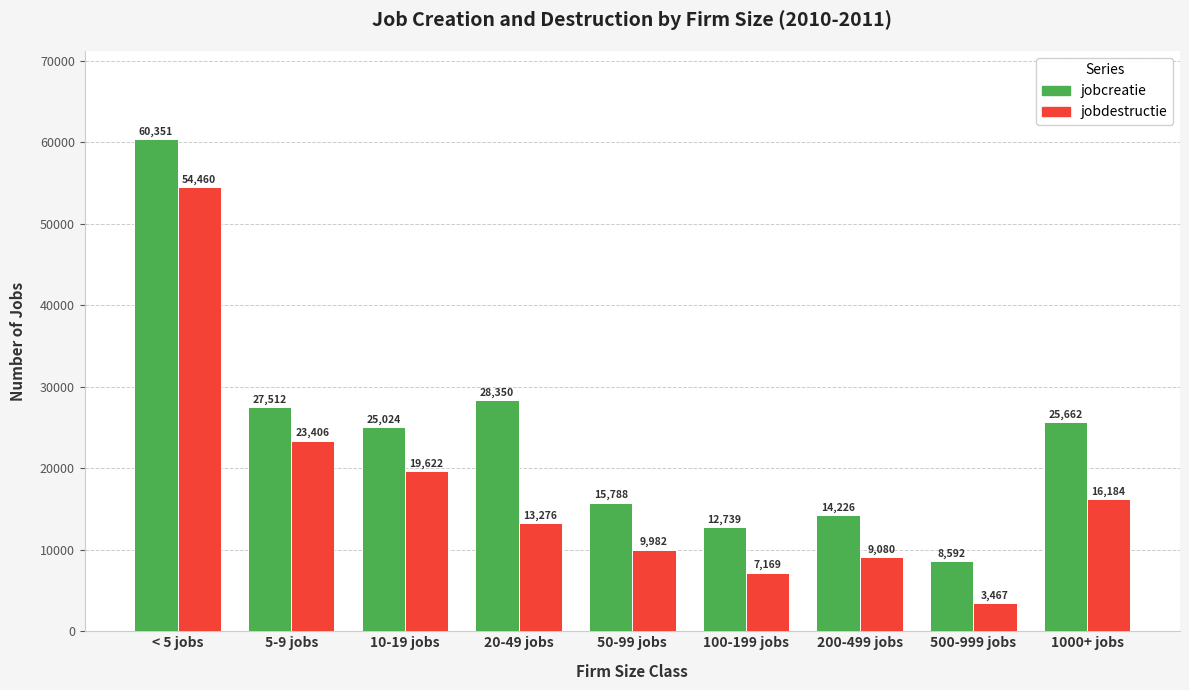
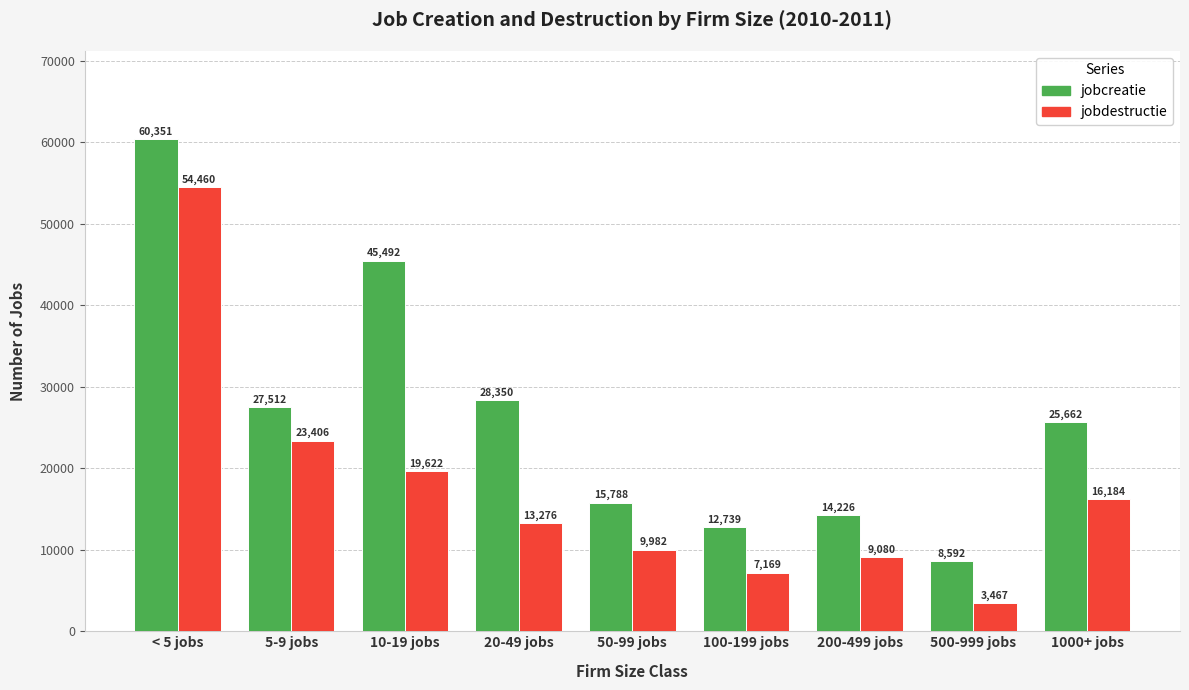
  {
    "jobcreatie": {
      "< 5 jobs": "60,351",
      "5-9 jobs": "27,512",
-     "10-19 jobs": "25,024",
+     "10-19 jobs": "45,492",
      "20-49 jobs": "28,350",
      "50-99 jobs": "15,788",
      "100-199 jobs": "12,739",
      "200-499 jobs": "14,226",
      "500-999 jobs": "8,592",
      "1000+ jobs": "25,662"
    },
    "jobdestructie": {
      "< 5 jobs": "54,460",
      "5-9 jobs": "23,406",
      "10-19 jobs": "19,622",
      "20-49 jobs": "13,276",
      "50-99 jobs": "9,982",
      "100-199 jobs": "7,169",
      "200-499 jobs": "9,080",
      "500-999 jobs": "3,467",
      "1000+ jobs": "16,184"
    }
  }
